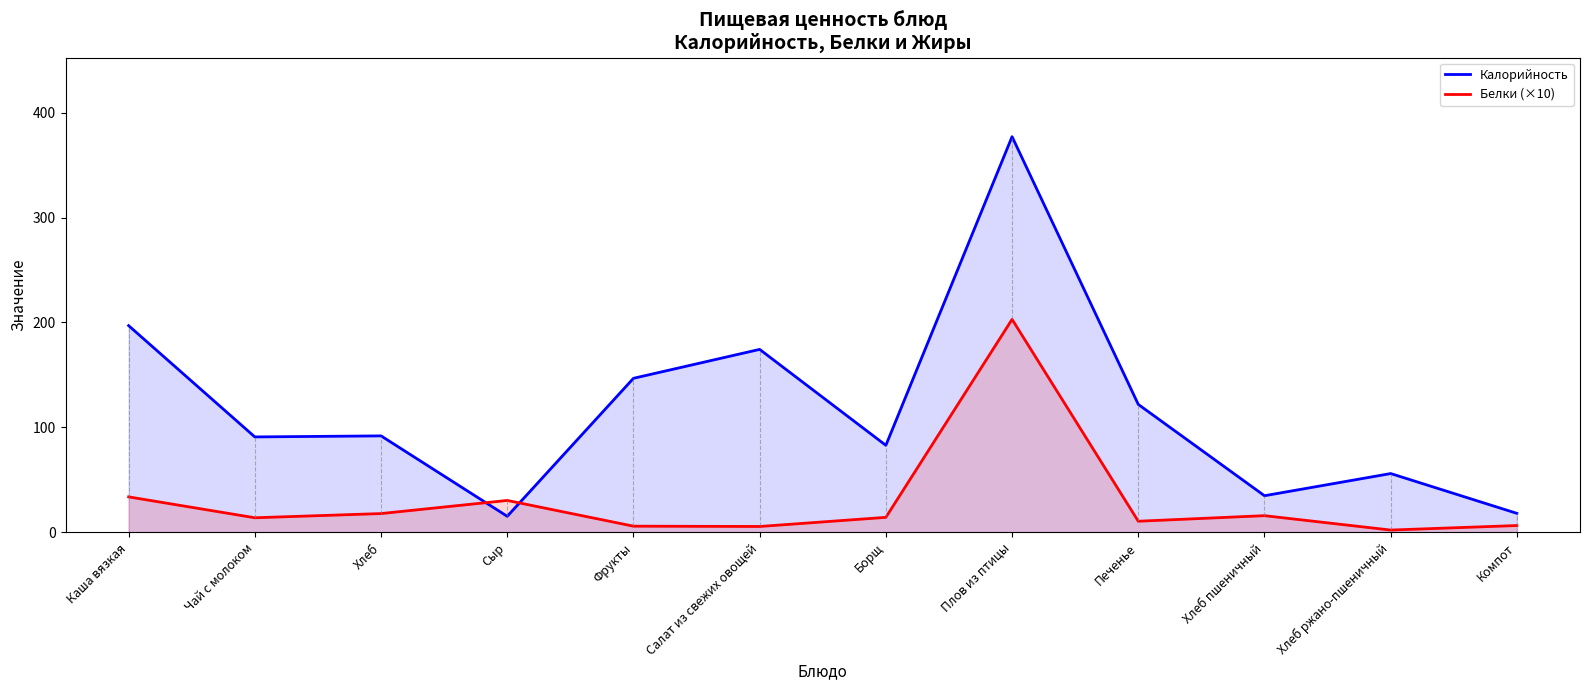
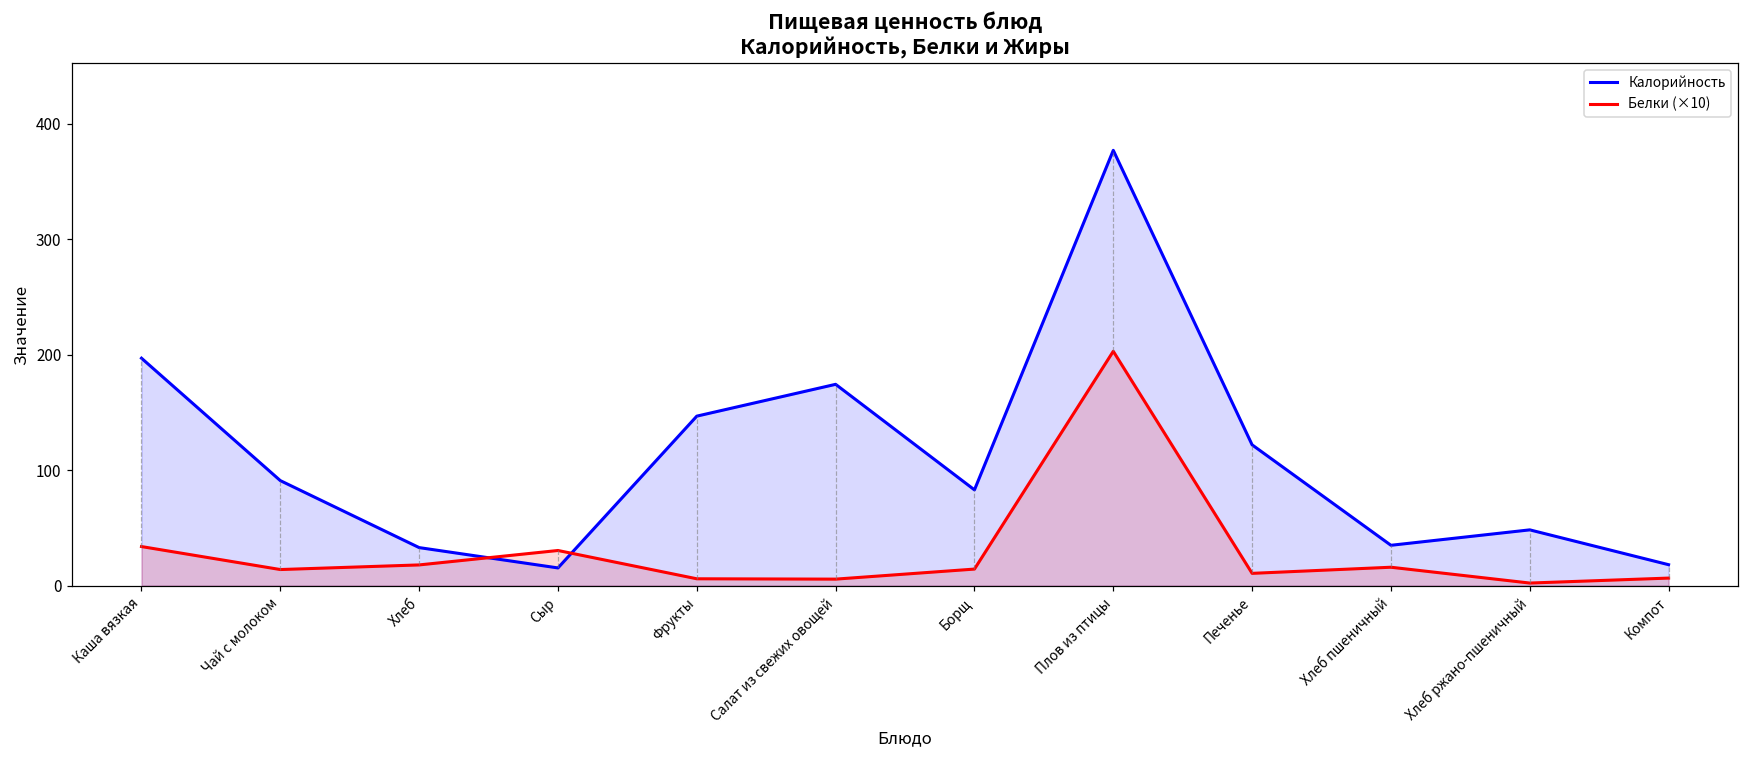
  {
    "Калорийность": {
-     "Хлеб": 92,
-     "Хлеб ржано-пшеничный": 56
+     "Хлеб": 33,
+     "Хлеб ржано-пшеничный": 48
    }
  }
